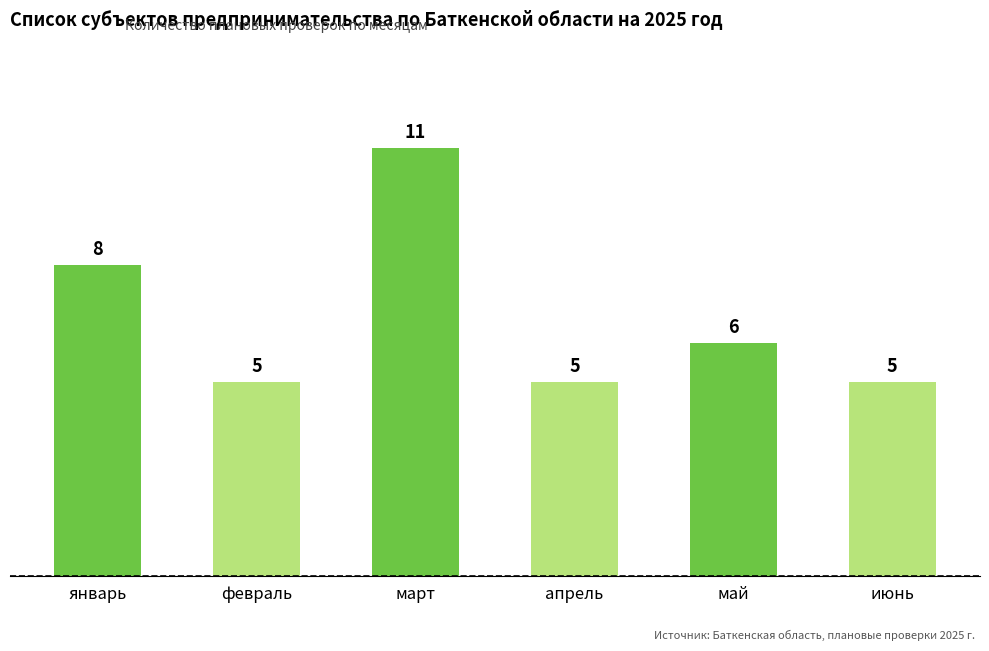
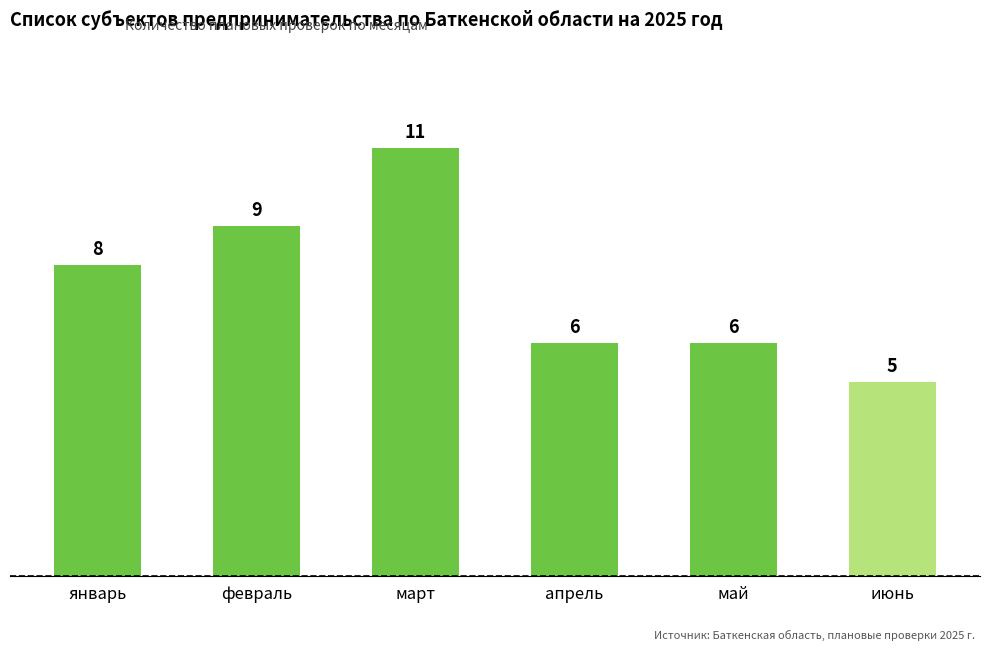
  {
    "январь": 8,
-   "февраль": 5,
+   "февраль": 9,
    "март": 11,
-   "апрель": 5,
+   "апрель": 6,
    "май": 6,
    "июнь": 5
  }
